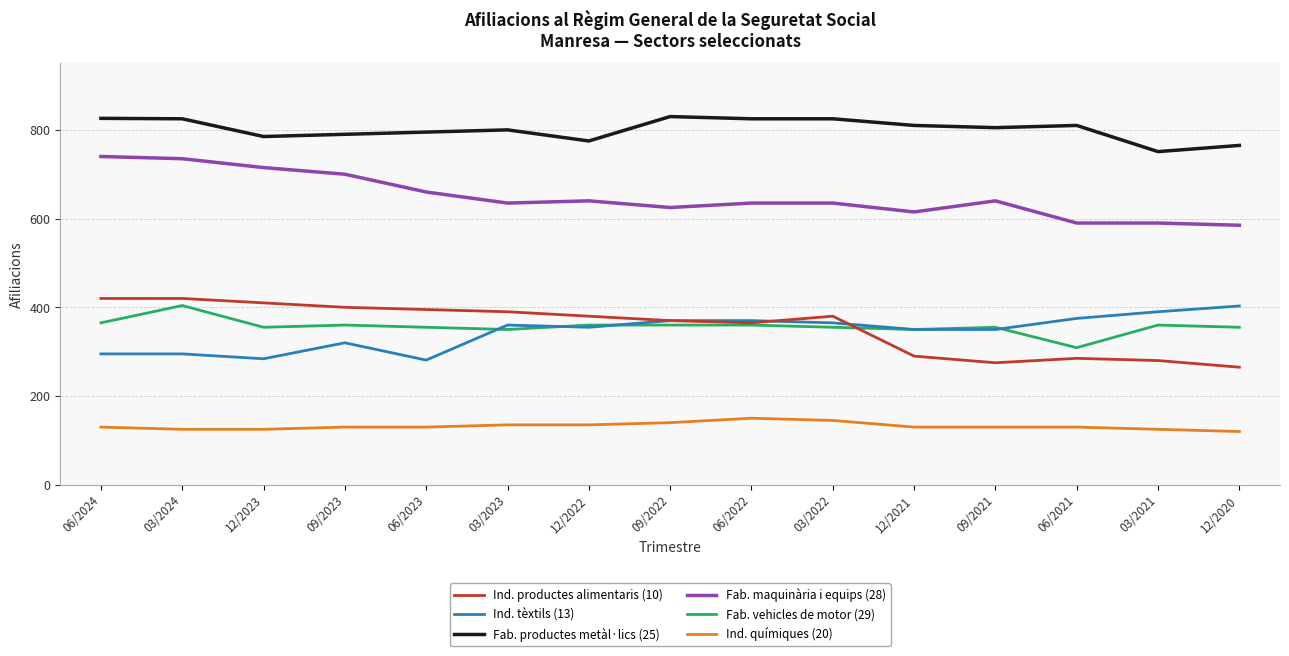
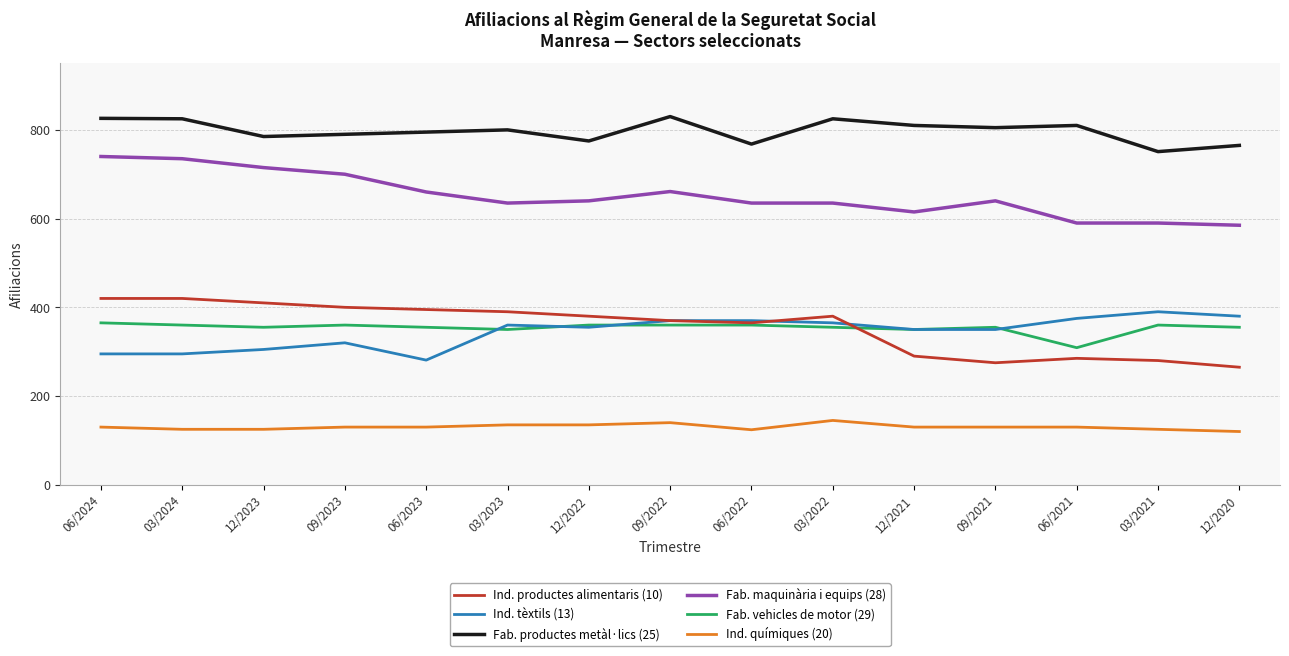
  {
    "Ind. productes alimentaris (10)": {
      "06/2024": 420,
      "03/2024": 420,
      "12/2023": 410,
      "09/2023": 400,
      "06/2023": 400,
      "03/2023": 390,
      "12/2022": 380,
      "03/2022": 380,
      "12/2021": 290,
      "09/2021": 280,
      "06/2021": 290,
      "03/2021": 280,
      "12/2020": 270
    },
    "Ind. tèxtils (13)": {
      "06/2024": 300,
      "03/2024": 300,
-     "12/2023": 280,
+     "12/2023": 310,
      "09/2023": 320,
      "06/2023": 280,
      "03/2023": 360,
      "03/2022": 370,
      "06/2021": 380,
      "03/2021": 390,
-     "12/2020": 400
+     "12/2020": 380
    },
    "Fab. productes metàl·lics (25)": {
      "06/2024": 830,
      "03/2024": 830,
      "12/2023": 790,
      "09/2023": 790,
      "06/2023": 800,
      "03/2023": 800,
      "12/2022": 780,
      "09/2022": 830,
-     "06/2022": 830,
+     "06/2022": 770,
      "03/2022": 830,
      "12/2021": 810,
      "09/2021": 810,
      "06/2021": 810,
      "03/2021": 750,
      "12/2020": 770
    },
    "Fab. maquinària i equips (28)": {
      "06/2024": 740,
      "03/2024": 740,
      "12/2023": 720,
      "09/2023": 700,
      "06/2023": 660,
      "03/2023": 640,
      "12/2022": 640,
-     "09/2022": 630,
+     "09/2022": 660,
      "06/2022": 640,
      "03/2022": 640,
      "12/2021": 620,
      "09/2021": 640,
      "06/2021": 590,
      "03/2021": 590,
      "12/2020": 590
    },
    "Fab. vehicles de motor (29)": {
      "06/2024": 370,
-     "03/2024": 400,
+     "03/2024": 360,
      "12/2023": 360,
      "09/2023": 360,
      "06/2023": 360,
      "03/2023": 350,
      "09/2022": 360,
      "03/2022": 360,
      "06/2021": 310,
      "03/2021": 360,
      "12/2020": 360
    },
    "Ind. químiques (20)": {
      "06/2024": 130,
      "03/2024": 130,
      "12/2023": 130,
      "09/2023": 130,
      "06/2023": 130,
      "03/2023": 140,
      "12/2022": 140,
      "09/2022": 140,
-     "06/2022": 150,
+     "06/2022": 120,
      "03/2022": 150,
      "12/2021": 130,
      "09/2021": 130,
      "06/2021": 130,
      "03/2021": 130,
      "12/2020": 120
    }
  }
